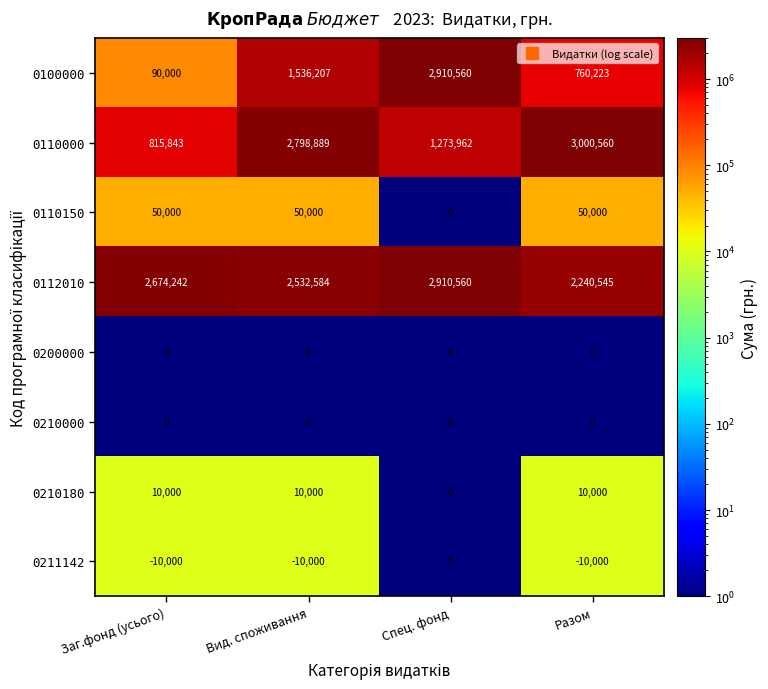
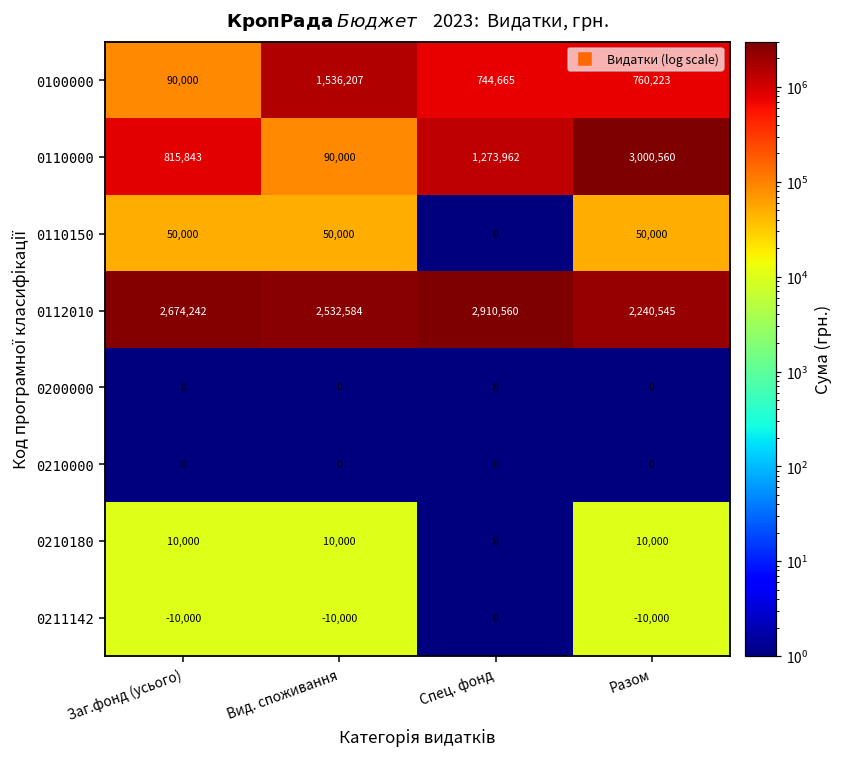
  {
    "0100000": {
      "Заг.фонд (усього)": "90,000",
      "Вид. споживання": "1,536,207",
-     "Спец. фонд": "2,910,560",
+     "Спец. фонд": "744,665",
      "Разом": "760,223"
    },
    "0110000": {
      "Заг.фонд (усього)": "815,843",
-     "Вид. споживання": "2,798,889",
+     "Вид. споживання": "90,000",
      "Спец. фонд": "1,273,962",
      "Разом": "3,000,560"
    },
    "0110150": {
      "Заг.фонд (усього)": "50,000",
      "Вид. споживання": "50,000",
      "Спец. фонд": "0",
      "Разом": "50,000"
    },
    "0112010": {
      "Заг.фонд (усього)": "2,674,242",
      "Вид. споживання": "2,532,584",
      "Спец. фонд": "2,910,560",
      "Разом": "2,240,545"
    },
    "0200000": {
      "Заг.фонд (усього)": "0",
      "Вид. споживання": "0",
      "Спец. фонд": "0",
      "Разом": "0"
    },
    "0210000": {
      "Заг.фонд (усього)": "0",
      "Вид. споживання": "0",
      "Спец. фонд": "0",
      "Разом": "0"
    },
    "0210180": {
      "Заг.фонд (усього)": "10,000",
      "Вид. споживання": "10,000",
      "Спец. фонд": "0",
      "Разом": "10,000"
    },
    "0211142": {
      "Заг.фонд (усього)": "-10,000",
      "Вид. споживання": "-10,000",
      "Спец. фонд": "0",
      "Разом": "-10,000"
    }
  }
